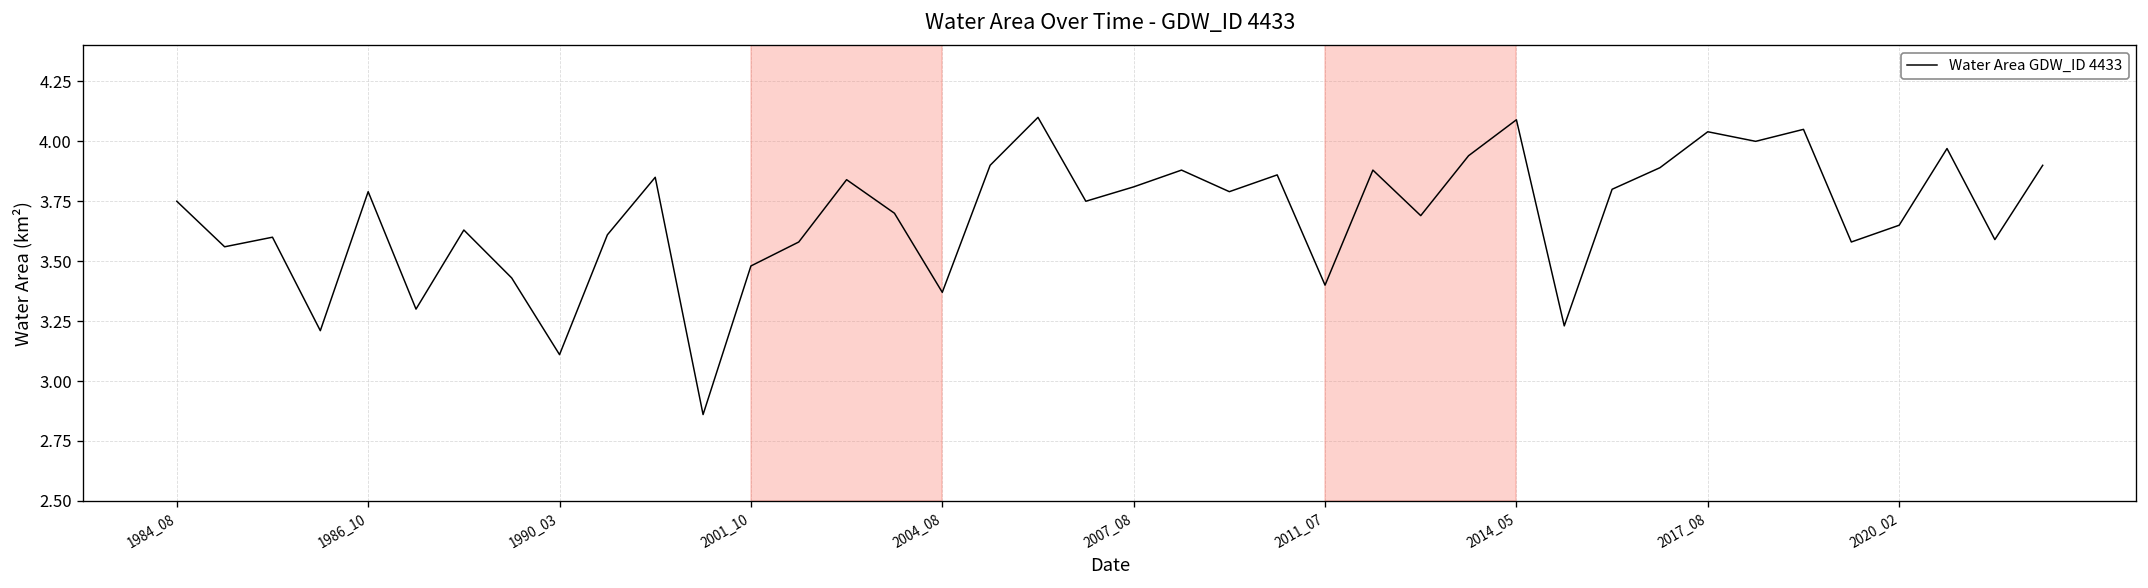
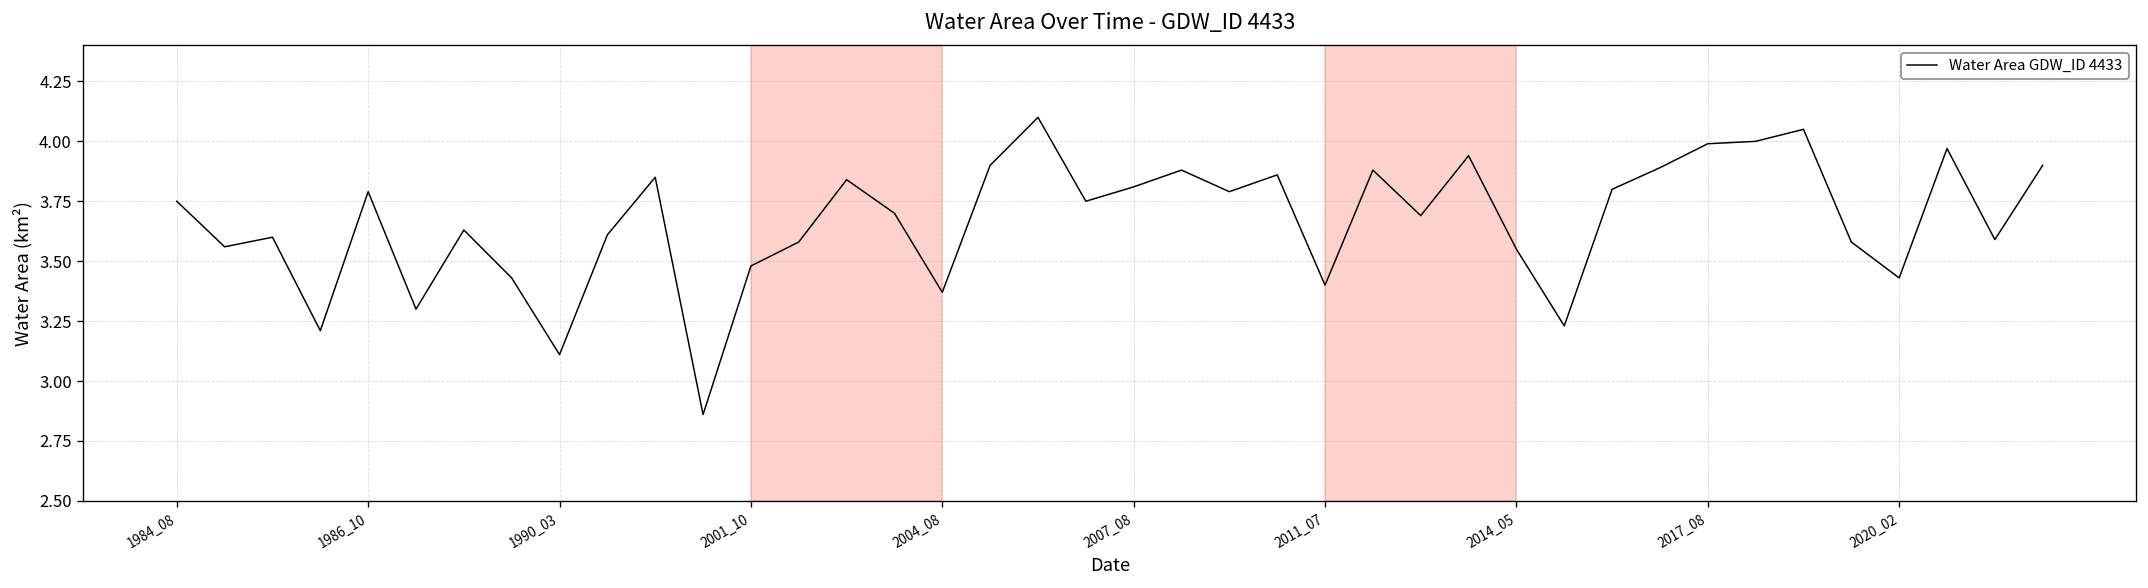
  {
    "1984_08": 3.75,
    "1986_10": 3.79,
    "1990_03": 3.11,
    "2001_10": 3.48,
    "2004_08": 3.37,
    "2007_08": 3.81,
    "2011_07": 3.40,
-   "2014_05": 4.09,
-   "2017_08": 4.04,
-   "2020_02": 3.65
+   "2014_05": 3.55,
+   "2017_08": 3.99,
+   "2020_02": 3.43
  }
